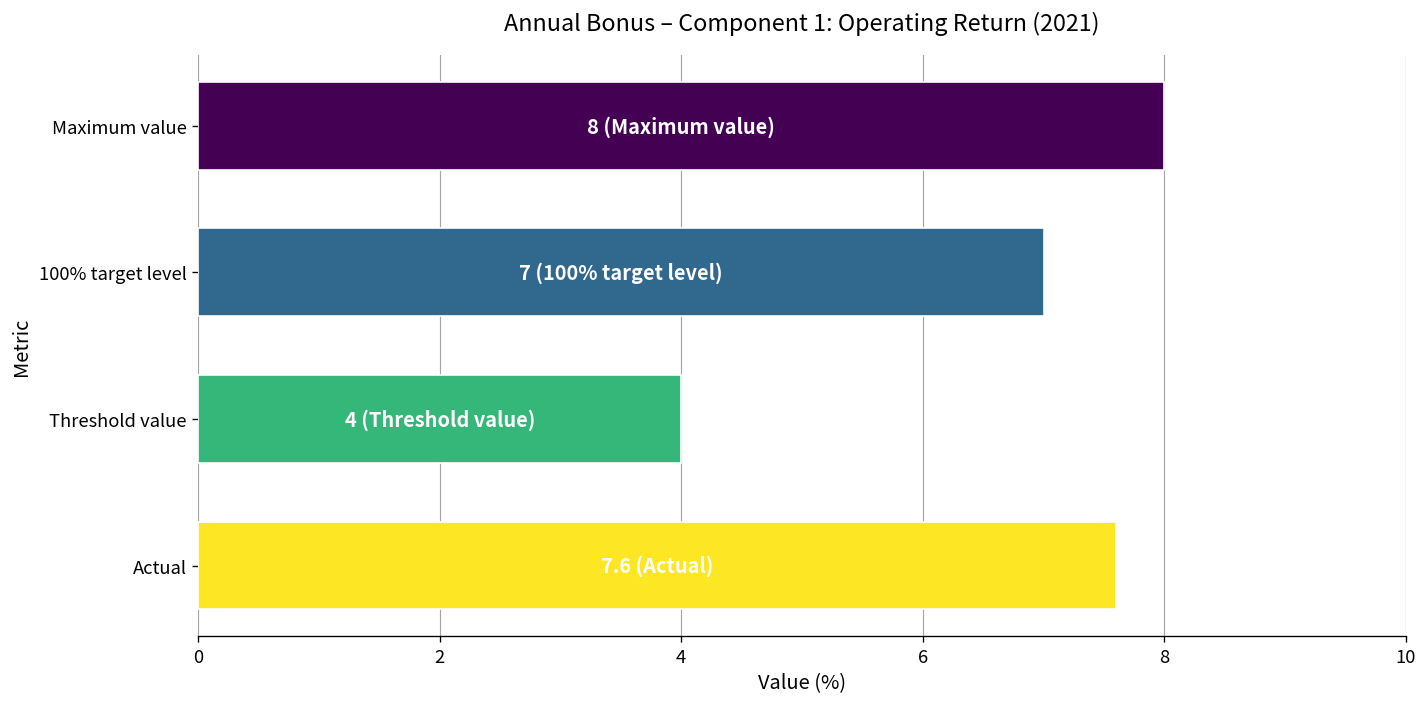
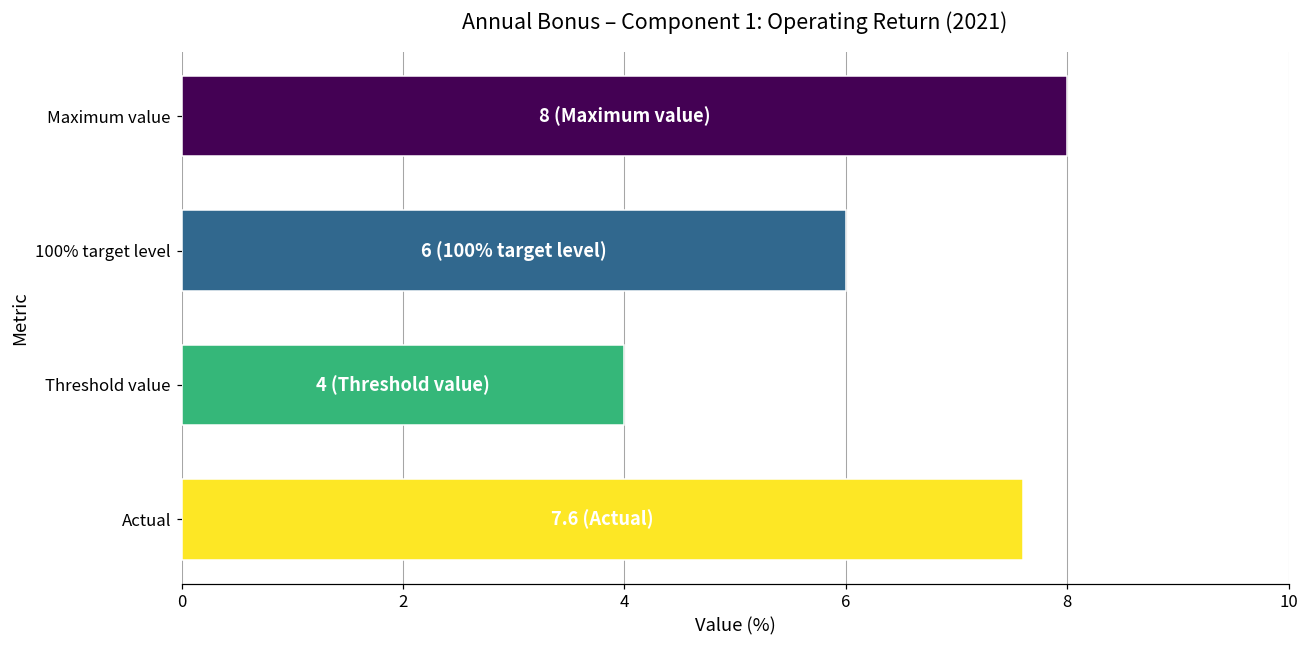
  {
    "Maximum value": 8,
-   "100% target level": 7,
+   "100% target level": 6,
    "Threshold value": 4,
    "Actual": 7.6
  }
